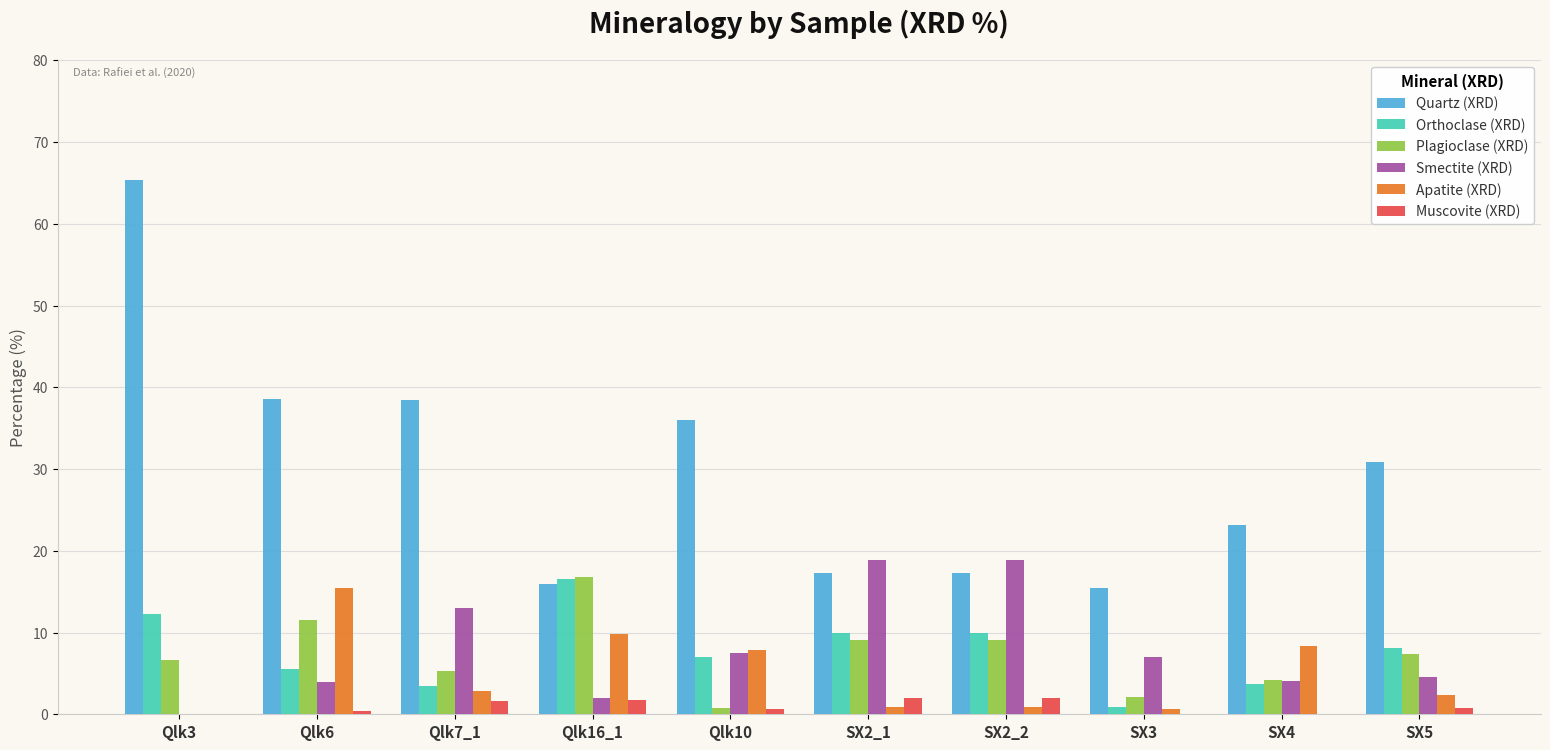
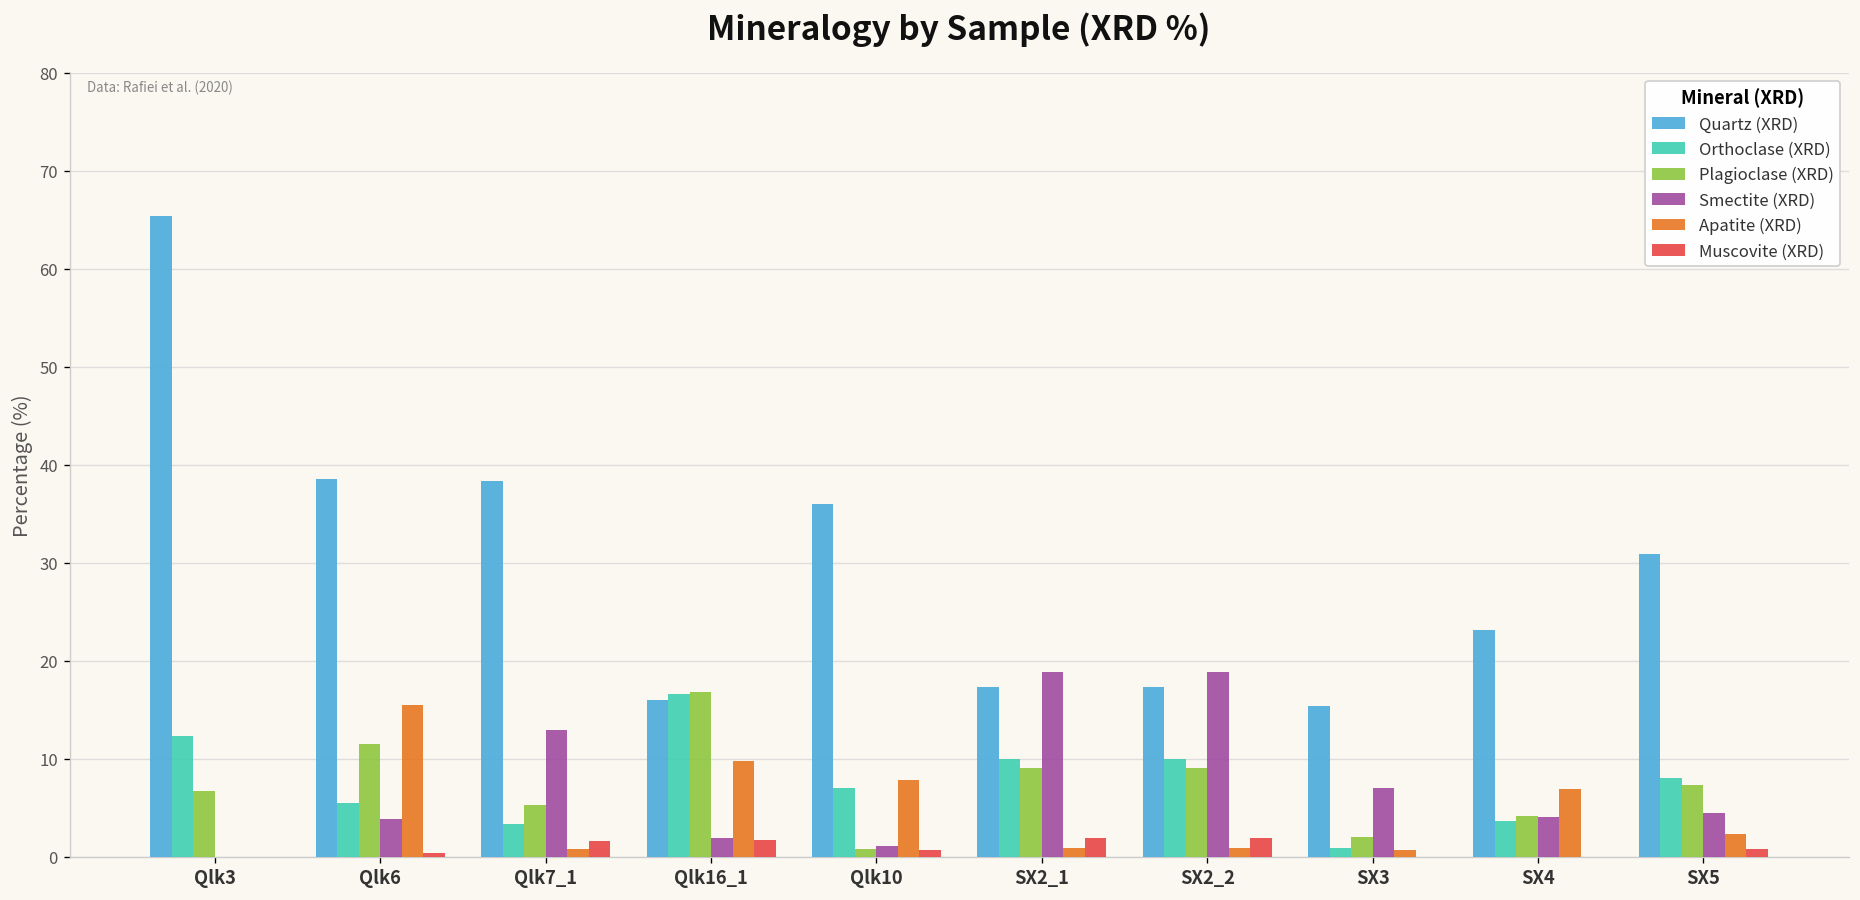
  {
    "Plagioclase (XRD)": {
      "Qlk3": 7,
      "Qlk6": 12,
      "Qlk7_1": 5,
      "Qlk16_1": 17,
      "Qlk10": 1,
      "SX2_1": 9,
      "SX2_2": 9,
      "SX3": 2,
      "SX4": 4,
      "SX5": 7
    },
    "Smectite (XRD)": {
      "Qlk3": 0,
      "Qlk6": 4,
      "Qlk7_1": 13,
      "Qlk16_1": 2,
-     "Qlk10": 8,
+     "Qlk10": 1,
      "SX2_1": 19,
      "SX2_2": 19,
      "SX3": 7,
      "SX4": 4,
      "SX5": 5
    },
    "Apatite (XRD)": {
      "Qlk3": 0,
      "Qlk6": 16,
-     "Qlk7_1": 3,
+     "Qlk7_1": 1,
      "Qlk16_1": 10,
      "Qlk10": 8,
      "SX2_1": 1,
      "SX2_2": 1,
      "SX3": 1,
-     "SX4": 8,
+     "SX4": 7,
      "SX5": 2
    },
    "Muscovite (XRD)": {
      "Qlk3": 0,
      "Qlk6": 0,
      "Qlk7_1": 2,
      "Qlk16_1": 2,
      "Qlk10": 1,
      "SX2_1": 2,
      "SX2_2": 2,
      "SX3": 0,
      "SX4": 0,
      "SX5": 1
    }
  }
